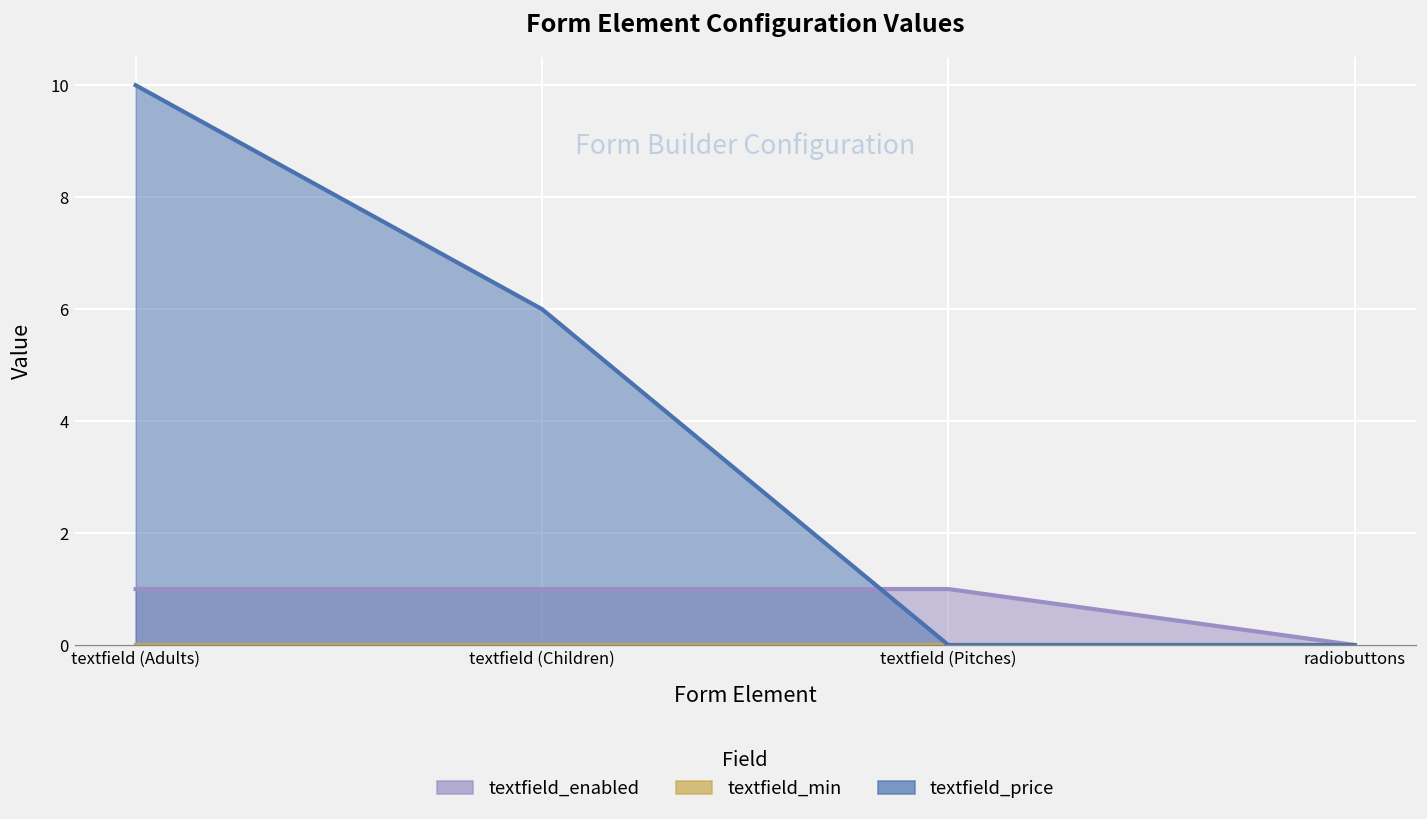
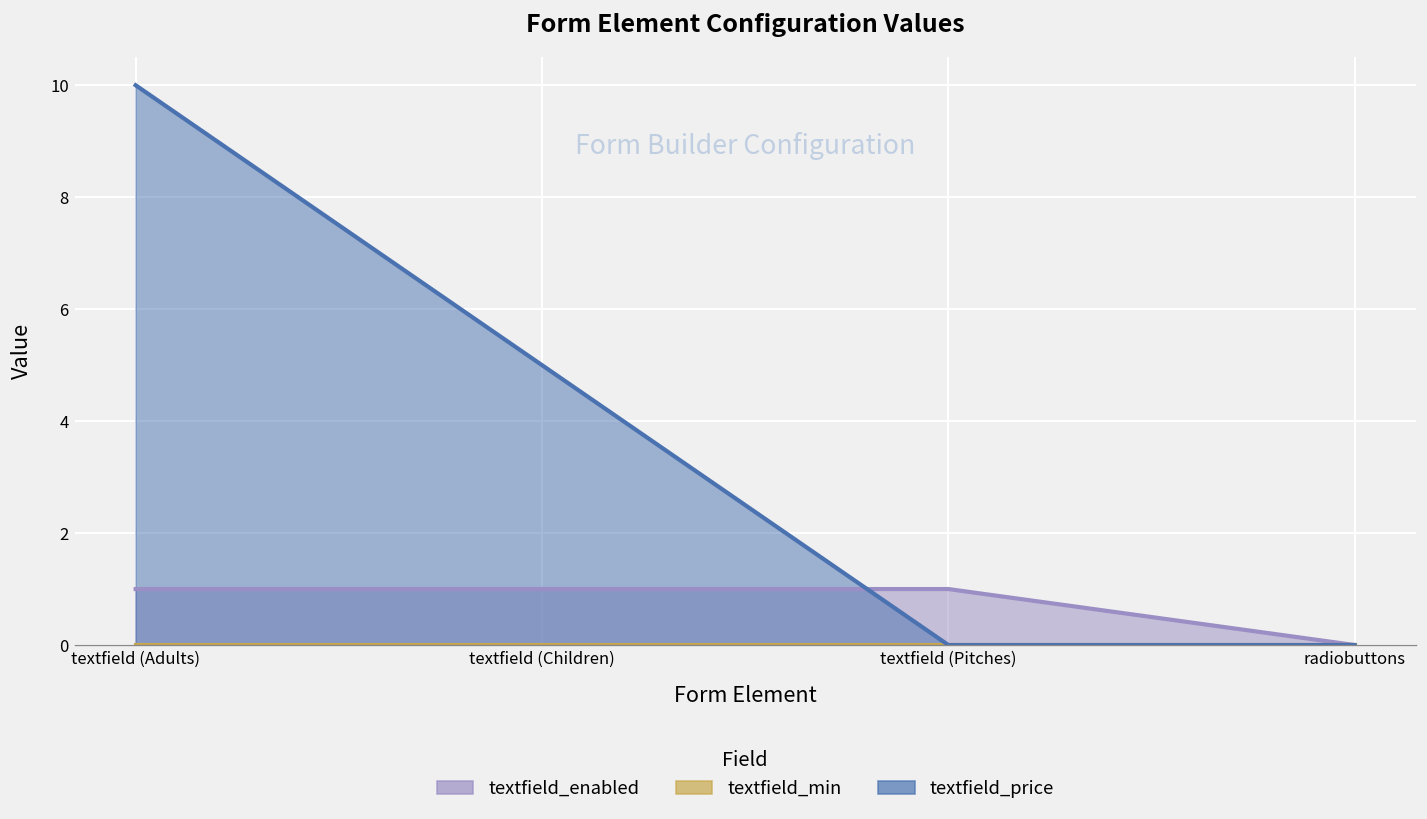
  {
    "textfield_enabled": {
      "textfield (Adults)": 1,
      "textfield (Children)": 1,
      "textfield (Pitches)": 1
    },
    "textfield_min": {
      "textfield (Adults)": 0,
      "textfield (Children)": 0
    },
    "textfield_price": {
      "textfield (Adults)": 10,
-     "textfield (Children)": 6
+     "textfield (Children)": 5
    }
  }
